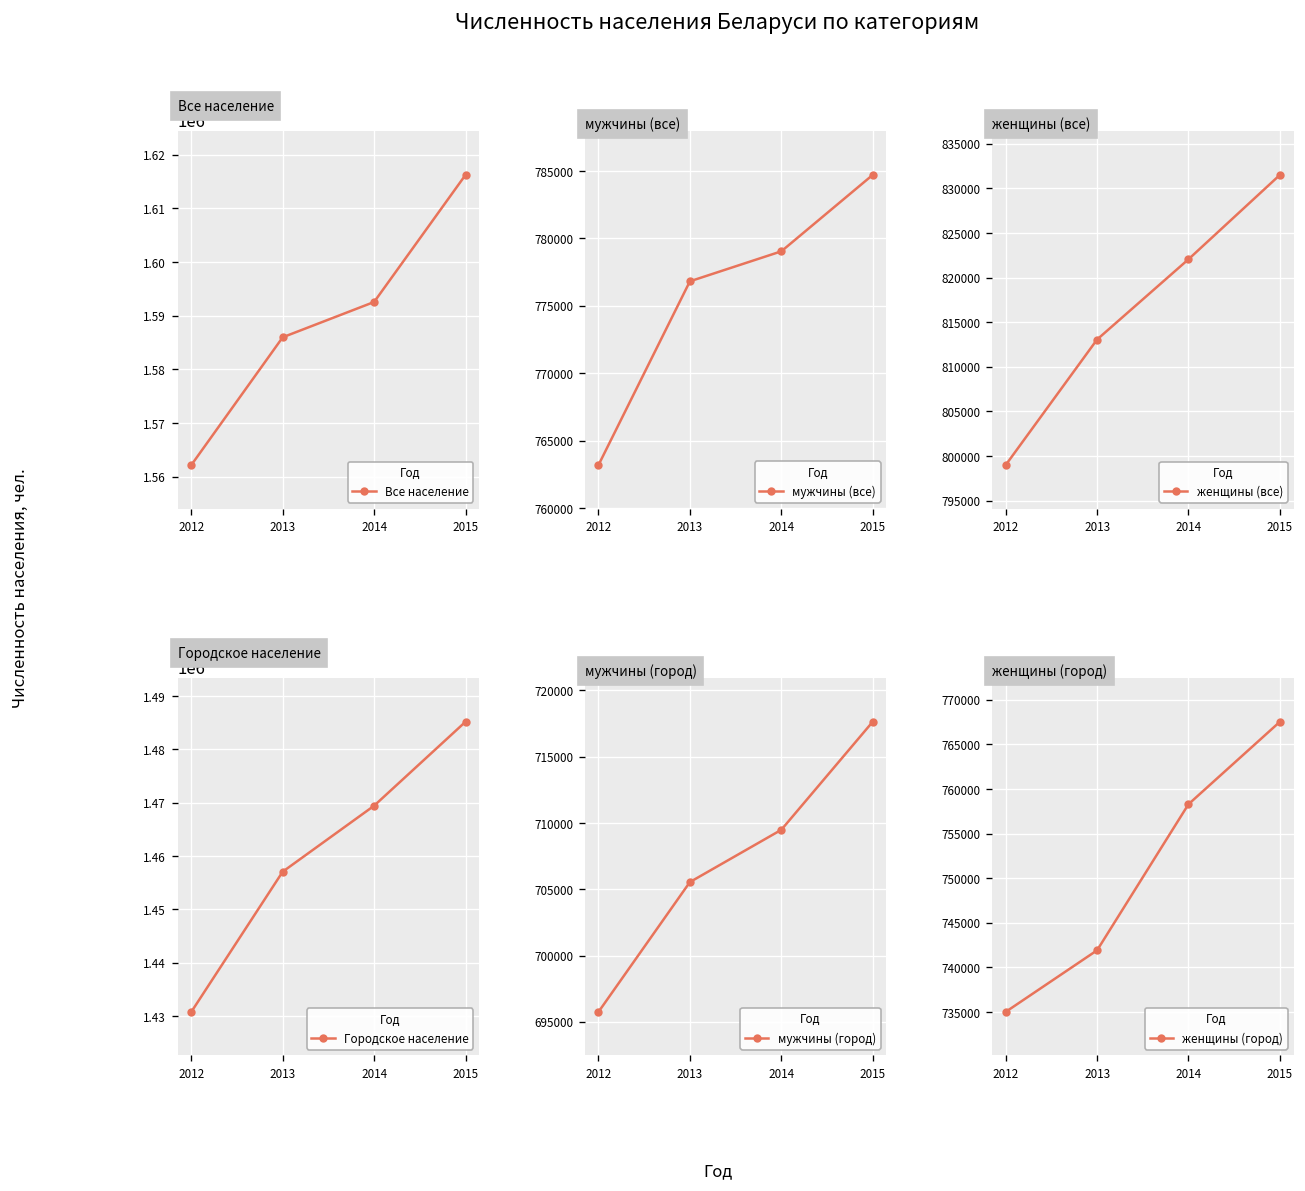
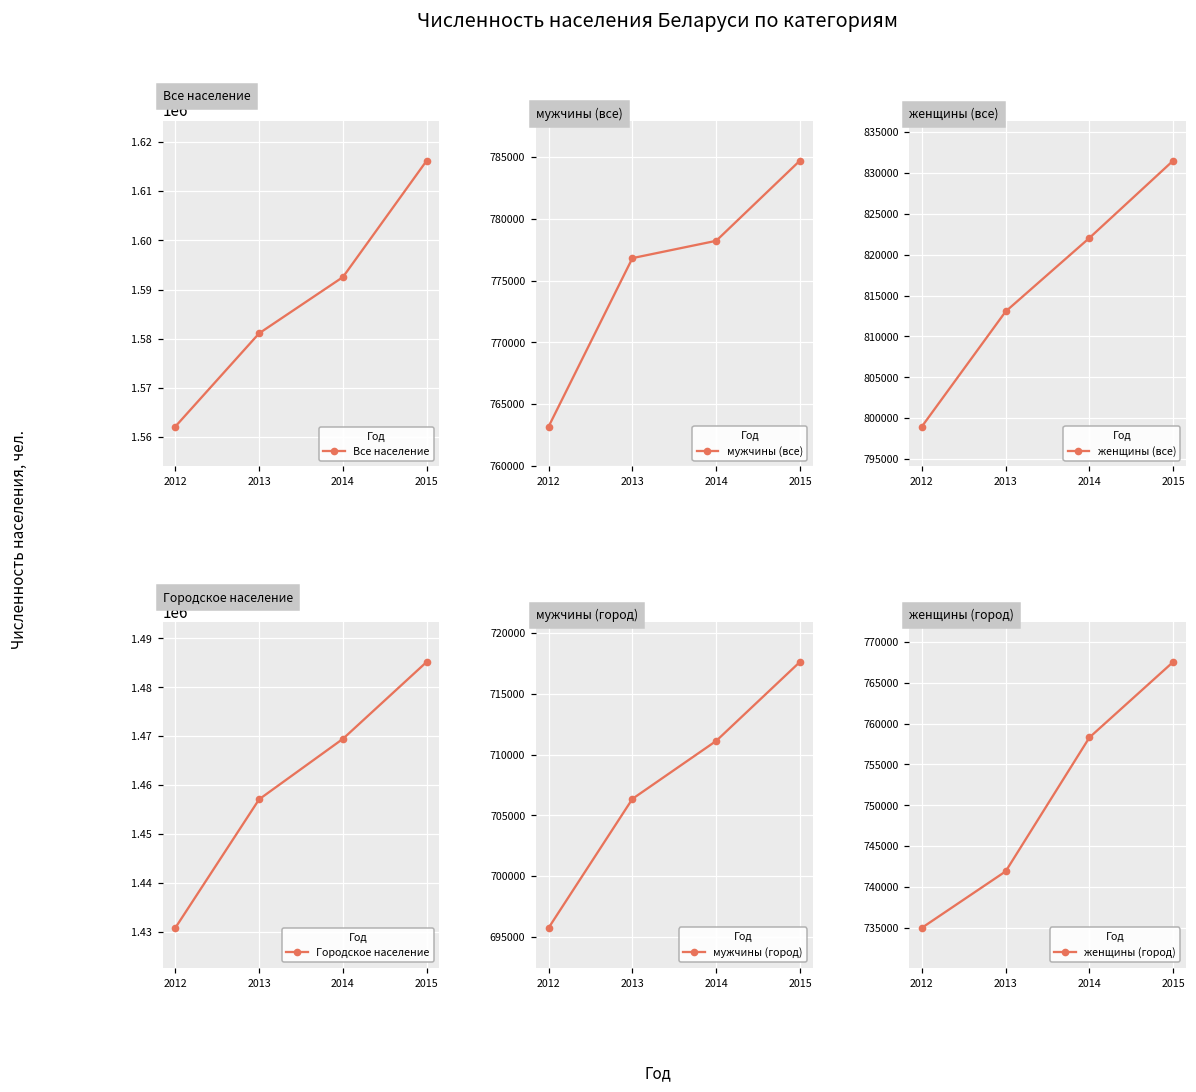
  {
    "Все население": {
      "2012": 1562000,
-     "2013": 1586000,
+     "2013": 1581000,
      "2014": 1593000,
      "2015": 1616000
    },
    "мужчины (все)": {
      "2012": 763200,
      "2013": 776800,
-     "2014": 779000,
+     "2014": 778200,
      "2015": 784700
    },
    "женщины (все)": {
      "2012": 799000,
      "2013": 813000,
      "2014": 822000,
      "2015": 832000
    },
    "Городское население": {
      "2012": 1431000,
      "2013": 1457000,
      "2014": 1469000,
      "2015": 1485000
    },
    "мужчины (город)": {
      "2012": 695700,
-     "2013": 705500,
-     "2014": 709500,
+     "2013": 706400,
+     "2014": 711100,
      "2015": 717600
    },
    "женщины (город)": {
      "2012": 735000,
      "2013": 742000,
      "2014": 758000,
      "2015": 768000
    }
  }
